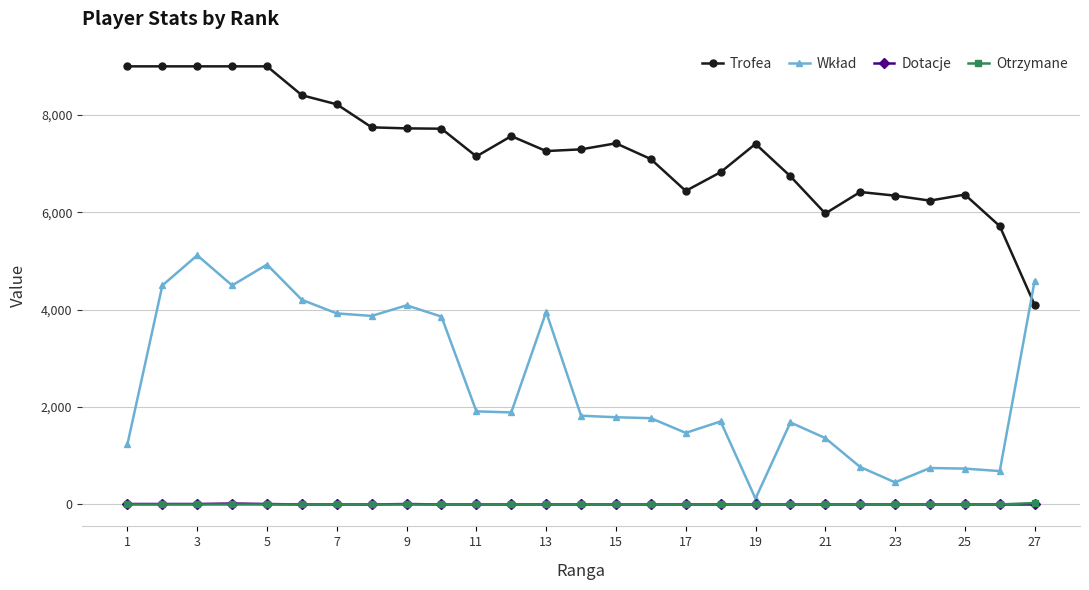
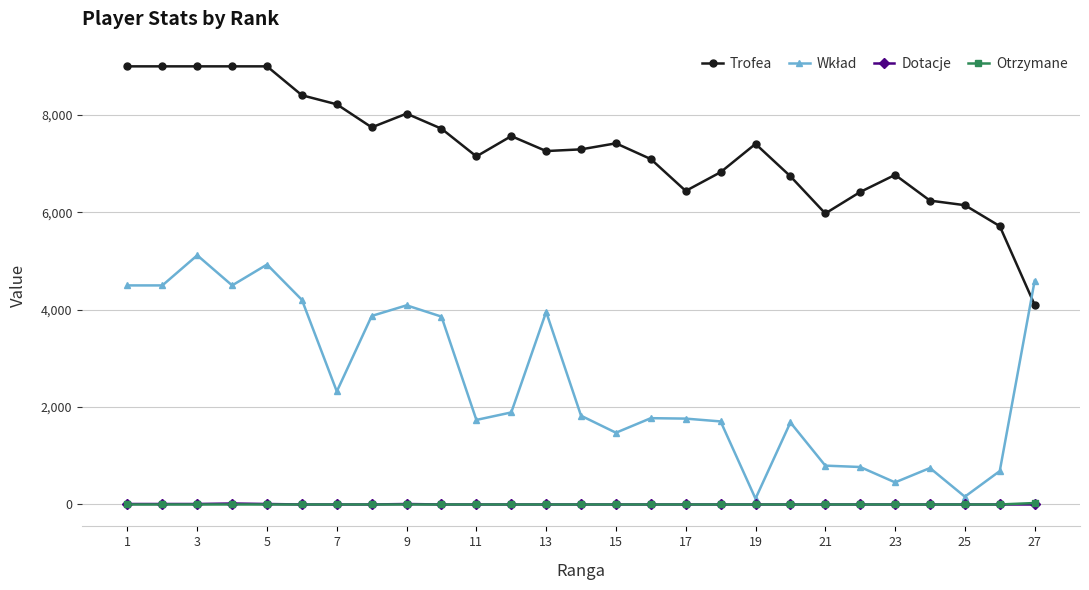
  {
    "Trofea": {
      "1": "9,000",
      "3": "9,000",
      "5": "9,000",
      "7": "8,200",
-     "9": "7,700",
+     "9": "8,000",
      "11": "7,200",
      "13": "7,300",
      "15": "7,400",
      "17": "6,400",
      "19": "7,400",
      "21": "6,000",
-     "23": "6,300",
-     "25": "6,400",
+     "23": "6,800",
+     "25": "6,100",
      "27": "4,100"
    },
    "Wkład": {
-     "1": "1,200",
+     "1": "4,500",
      "3": "5,100",
      "5": "4,900",
-     "7": "3,900",
+     "7": "2,300",
      "9": "4,100",
-     "11": "1,900",
+     "11": "1,700",
      "13": "4,000",
-     "15": "1,800",
-     "17": "1,500",
+     "15": "1,500",
+     "17": "1,800",
      "19": "100",
-     "21": "1,400",
+     "21": "800",
      "23": "500",
-     "25": "700",
+     "25": "200",
      "27": "4,600"
    }
  }
